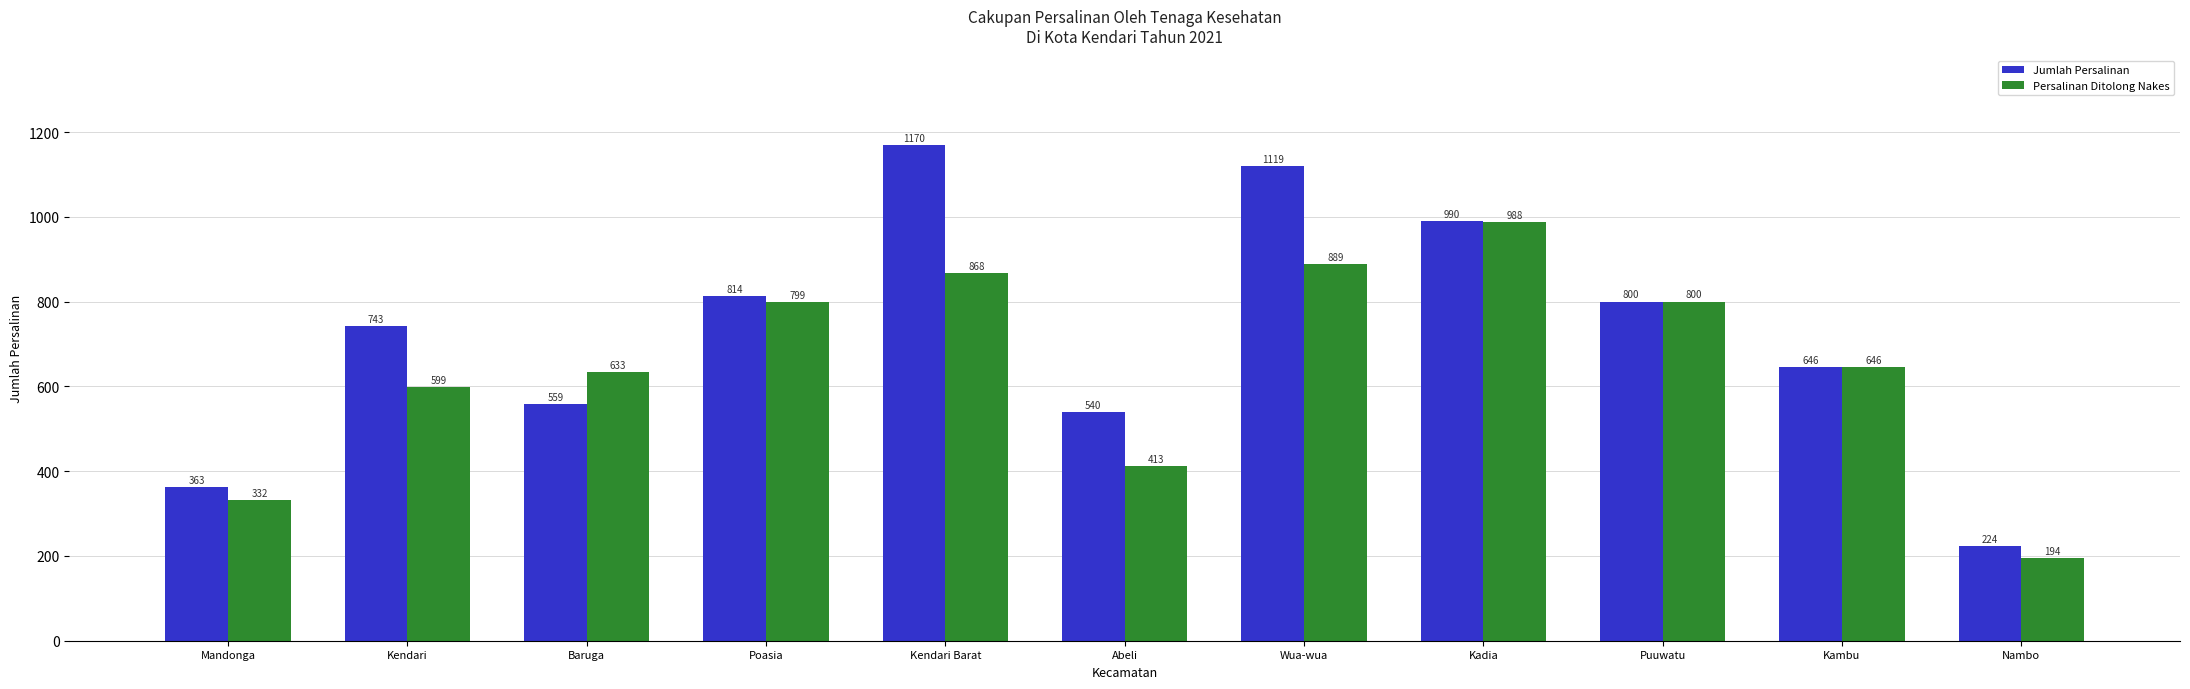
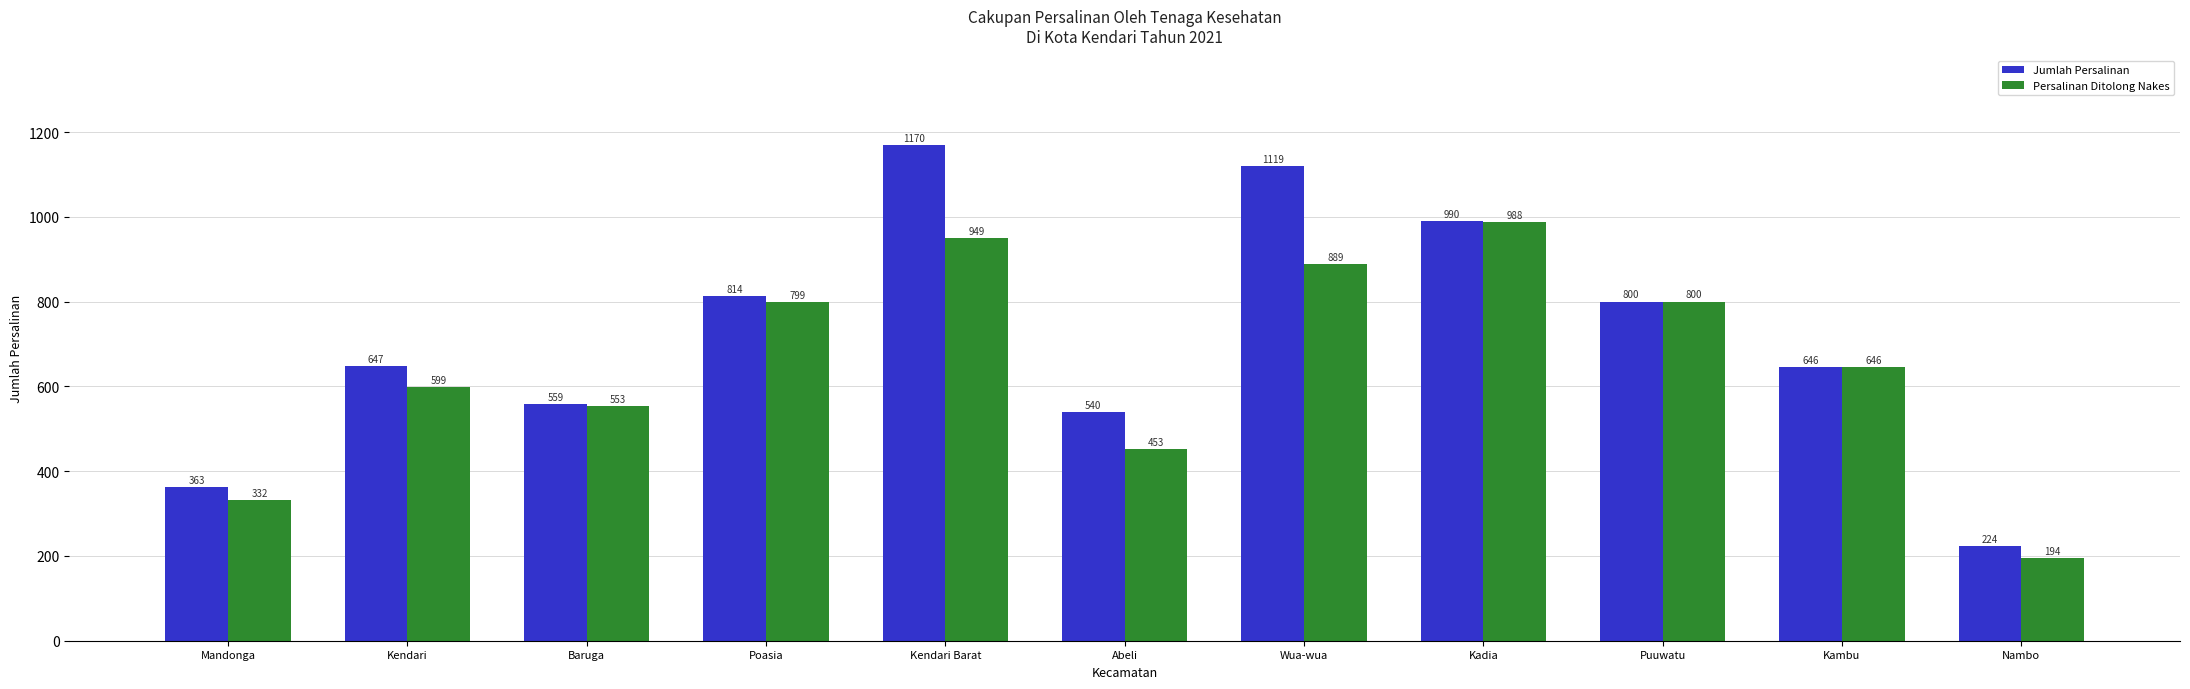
  {
    "Jumlah Persalinan": {
      "Mandonga": 363,
-     "Kendari": 743,
+     "Kendari": 647,
      "Baruga": 559,
      "Poasia": 814,
      "Kendari Barat": 1170,
      "Abeli": 540,
      "Wua-wua": 1119,
      "Kadia": 990,
      "Puuwatu": 800,
      "Kambu": 646,
      "Nambo": 224
    },
    "Persalinan Ditolong Nakes": {
      "Mandonga": 332,
      "Kendari": 599,
-     "Baruga": 633,
+     "Baruga": 553,
      "Poasia": 799,
-     "Kendari Barat": 868,
-     "Abeli": 413,
+     "Kendari Barat": 949,
+     "Abeli": 453,
      "Wua-wua": 889,
      "Kadia": 988,
      "Puuwatu": 800,
      "Kambu": 646,
      "Nambo": 194
    }
  }
